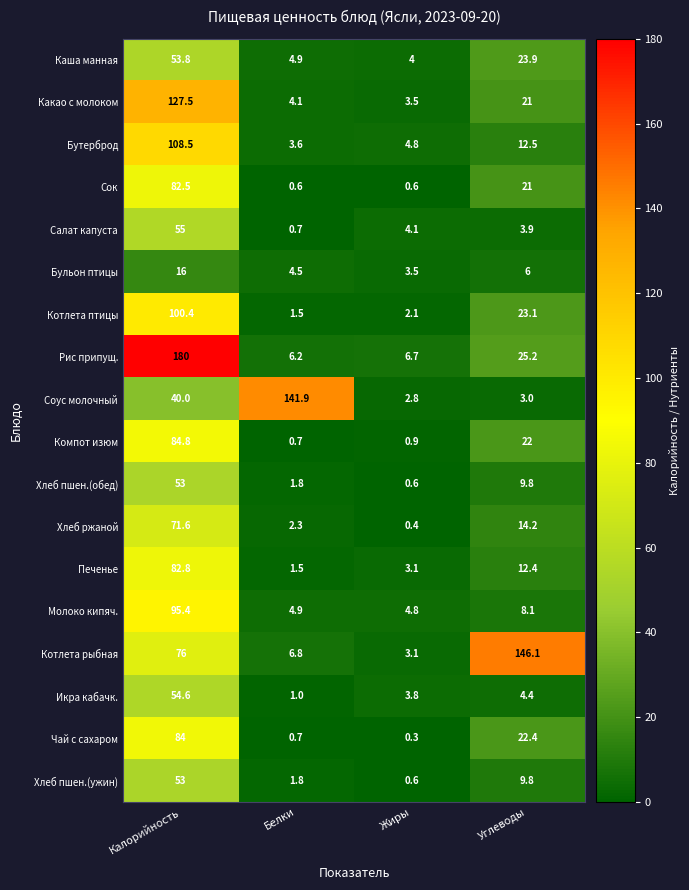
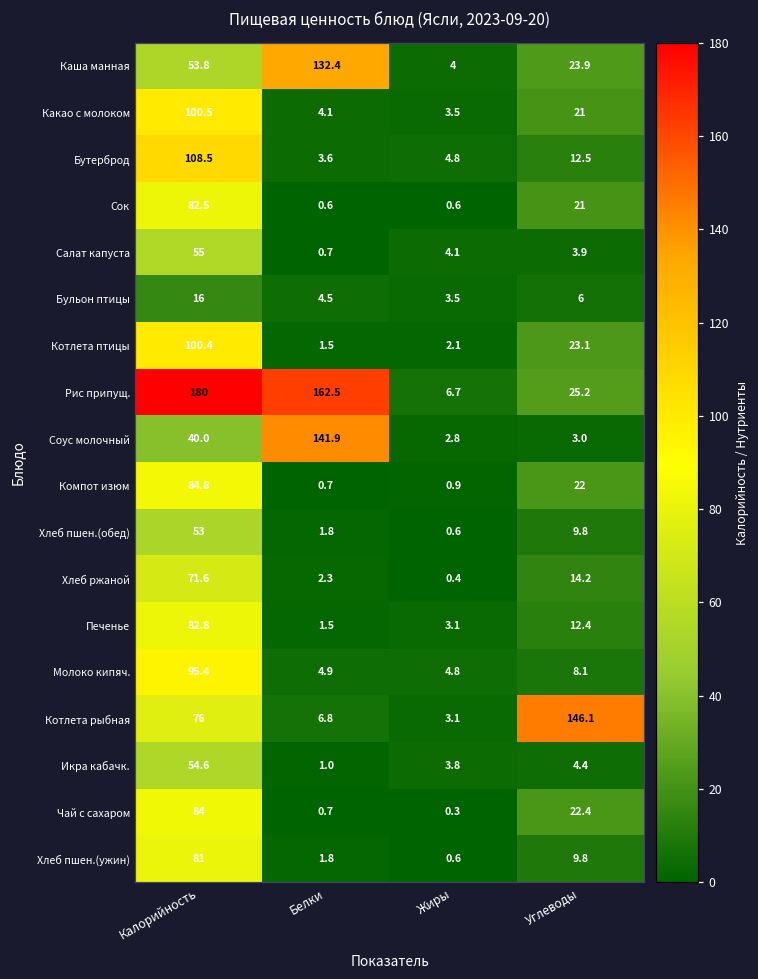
  {
    "Каша манная": {
      "Калорийность": 53.8,
-     "Белки": 4.9,
+     "Белки": 132.4,
      "Жиры": 4,
      "Углеводы": 23.9
    },
    "Какао с молоком": {
-     "Калорийность": 127.5,
+     "Калорийность": 100.5,
      "Белки": 4.1,
      "Жиры": 3.5,
      "Углеводы": 21
    },
    "Бутерброд": {
      "Калорийность": 108.5,
      "Белки": 3.6,
      "Жиры": 4.8,
      "Углеводы": 12.5
    },
    "Сок": {
      "Калорийность": 82.5,
      "Белки": 0.6,
      "Жиры": 0.6,
      "Углеводы": 21
    },
    "Салат капуста": {
      "Калорийность": 55,
      "Белки": 0.7,
      "Жиры": 4.1,
      "Углеводы": 3.9
    },
    "Бульон птицы": {
      "Калорийность": 16,
      "Белки": 4.5,
      "Жиры": 3.5,
      "Углеводы": 6
    },
    "Котлета птицы": {
      "Калорийность": 100.4,
      "Белки": 1.5,
      "Жиры": 2.1,
      "Углеводы": 23.1
    },
    "Рис припущ.": {
      "Калорийность": 180,
-     "Белки": 6.2,
+     "Белки": 162.5,
      "Жиры": 6.7,
      "Углеводы": 25.2
    },
    "Соус молочный": {
      "Калорийность": 40.0,
      "Белки": 141.9,
      "Жиры": 2.8,
      "Углеводы": 3.0
    },
    "Компот изюм": {
      "Калорийность": 84.8,
      "Белки": 0.7,
      "Жиры": 0.9,
      "Углеводы": 22
    },
    "Хлеб пшен.(обед)": {
      "Калорийность": 53,
      "Белки": 1.8,
      "Жиры": 0.6,
      "Углеводы": 9.8
    },
    "Хлеб ржаной": {
      "Калорийность": 71.6,
      "Белки": 2.3,
      "Жиры": 0.4,
      "Углеводы": 14.2
    },
    "Печенье": {
      "Калорийность": 82.8,
      "Белки": 1.5,
      "Жиры": 3.1,
      "Углеводы": 12.4
    },
    "Молоко кипяч.": {
      "Калорийность": 95.4,
      "Белки": 4.9,
      "Жиры": 4.8,
      "Углеводы": 8.1
    },
    "Котлета рыбная": {
      "Калорийность": 76,
      "Белки": 6.8,
      "Жиры": 3.1,
      "Углеводы": 146.1
    },
    "Икра кабачк.": {
      "Калорийность": 54.6,
      "Белки": 1.0,
      "Жиры": 3.8,
      "Углеводы": 4.4
    },
    "Чай с сахаром": {
      "Калорийность": 84,
      "Белки": 0.7,
      "Жиры": 0.3,
      "Углеводы": 22.4
    },
    "Хлеб пшен.(ужин)": {
-     "Калорийность": 53,
+     "Калорийность": 81,
      "Белки": 1.8,
      "Жиры": 0.6,
      "Углеводы": 9.8
    }
  }
